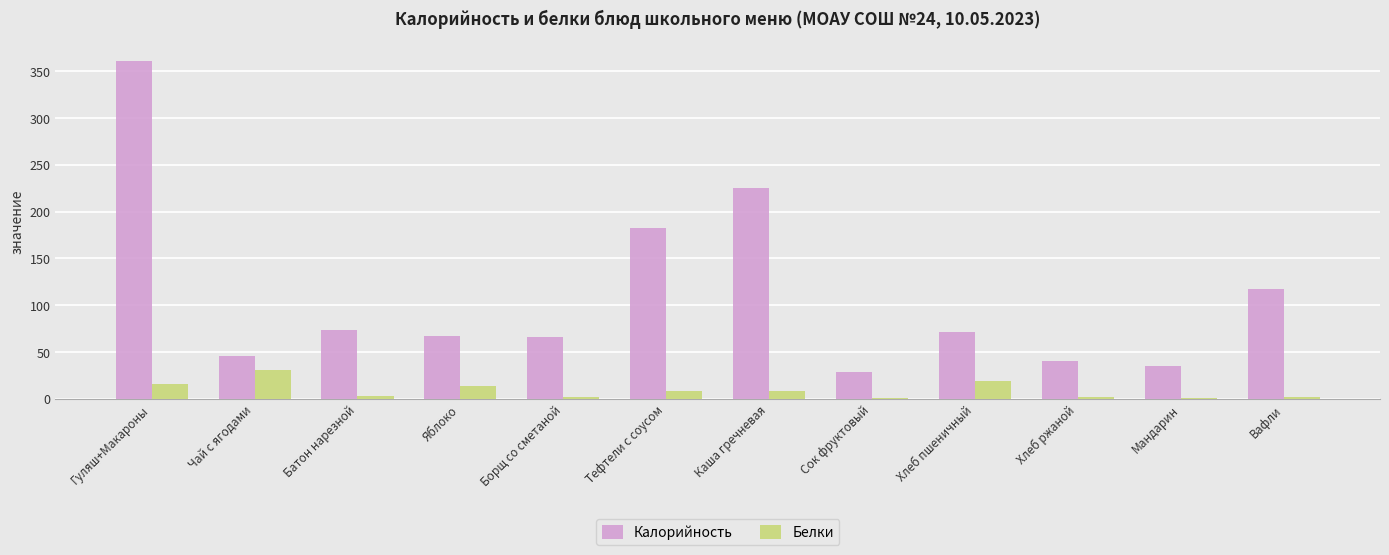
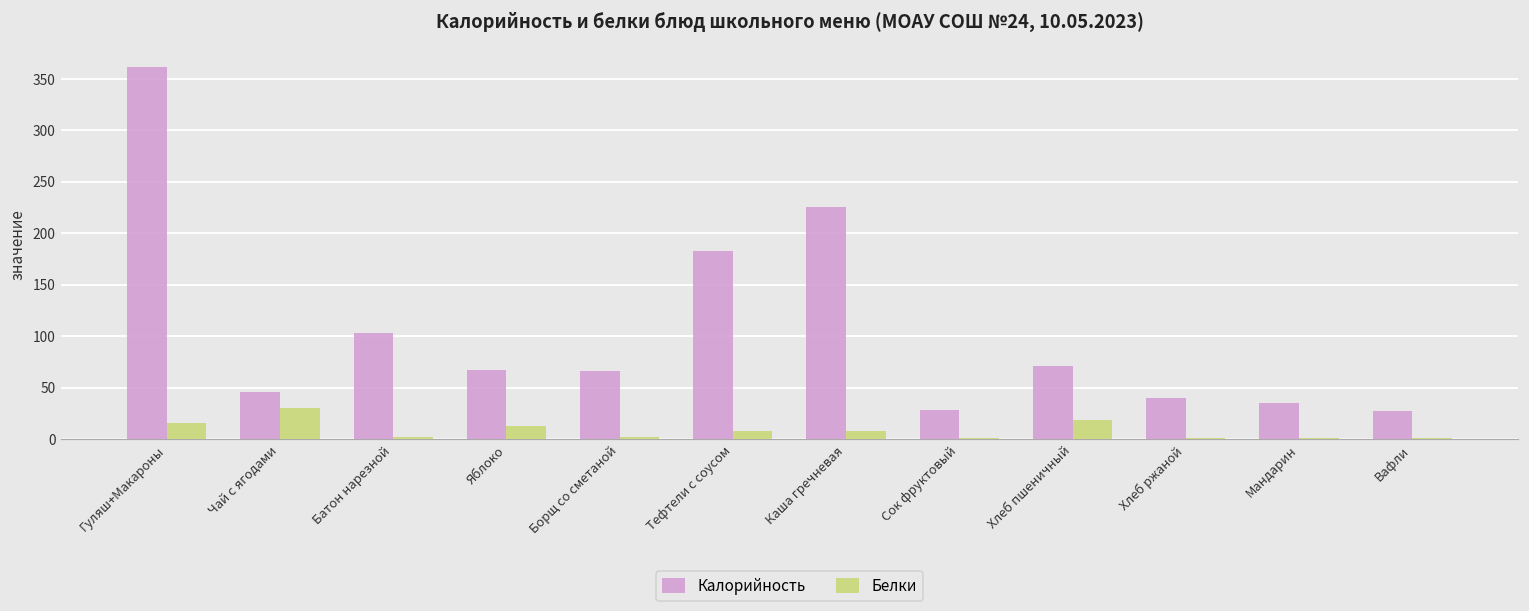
  {
    "Калорийность": {
      "Гуляш+Макароны": 360,
      "Чай с ягодами": 50,
-     "Батон нарезной": 70,
+     "Батон нарезной": 100,
      "Яблоко": 70,
      "Борщ со сметаной": 70,
      "Тефтели с соусом": 180,
      "Каша гречневая": 230,
      "Сок фруктовый": 30,
      "Хлеб пшеничный": 70,
      "Хлеб ржаной": 40,
      "Мандарин": 40,
-     "Вафли": 120
+     "Вафли": 30
    },
    "Белки": {
      "Гуляш+Макароны": 20,
      "Чай с ягодами": 30,
      "Яблоко": 10,
      "Тефтели с соусом": 10,
      "Каша гречневая": 10,
      "Хлеб пшеничный": 20
    }
  }
